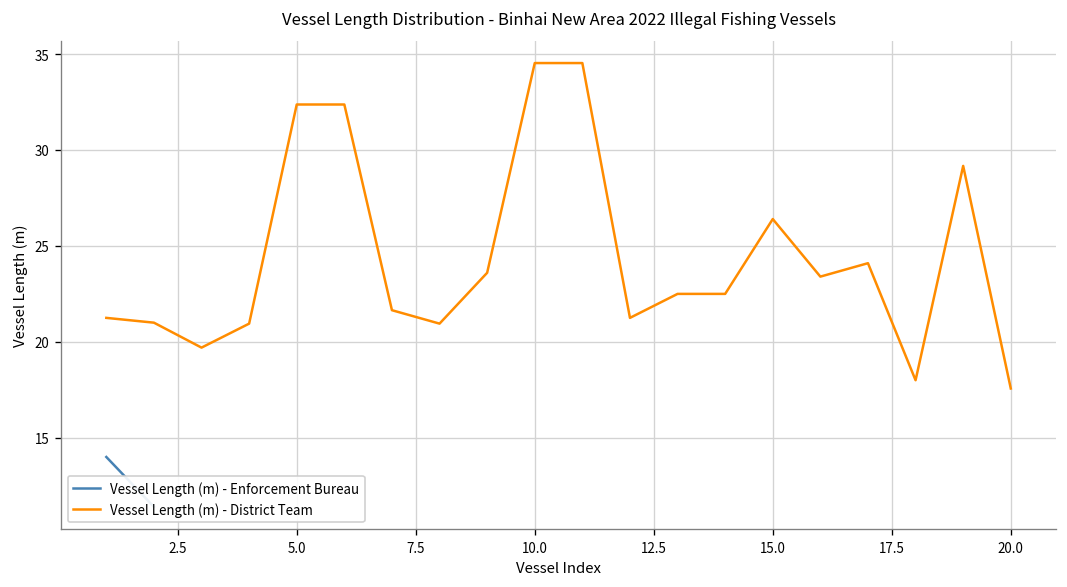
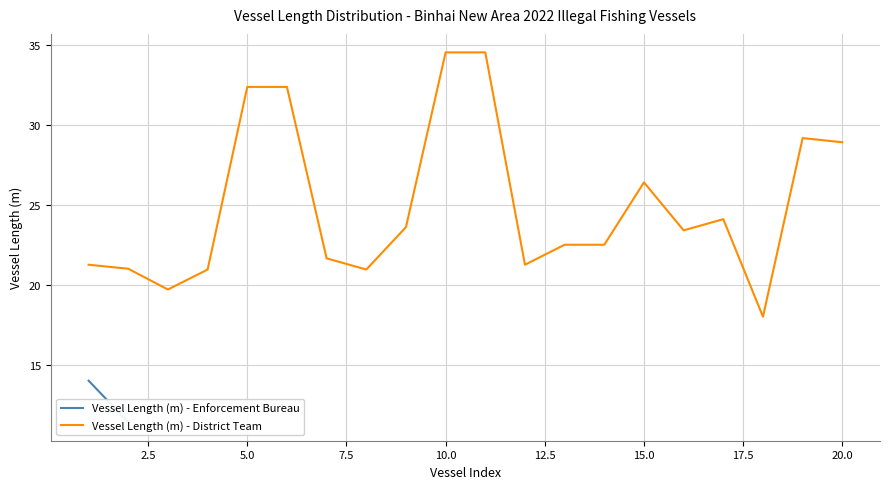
  {
    "Vessel Length (m) - District Team": {
      "5.0": 32.4,
      "10.0": 34.5,
      "15.0": 26.4,
-     "20.0": 17.6
+     "20.0": 28.9
    }
  }
